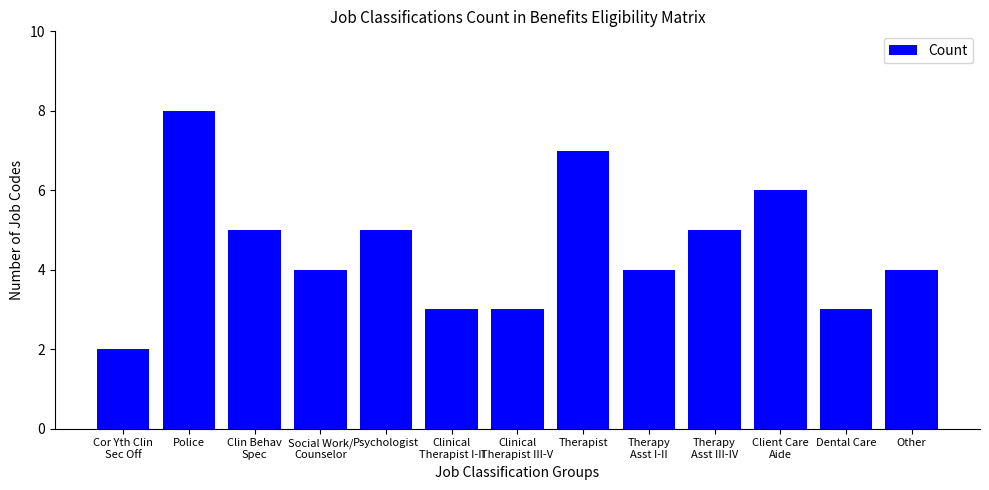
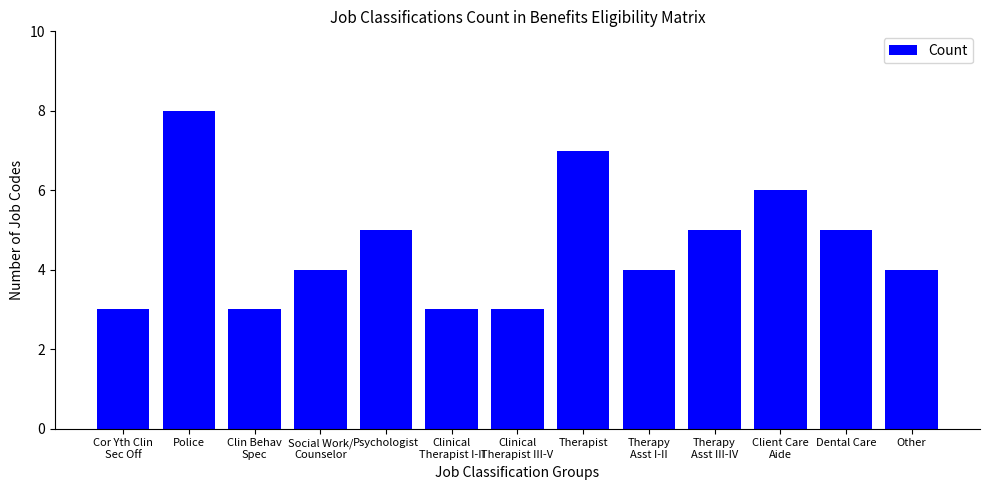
  {
-   "Cor Yth Clin Sec Off": 2,
+   "Cor Yth Clin Sec Off": 3,
    "Police": 8,
-   "Clin Behav Spec": 5,
+   "Clin Behav Spec": 3,
    "Social Work/ Counselor": 4,
    "Psychologist": 5,
    "Clinical Therapist I-II": 3,
    "Clinical Therapist III-V": 3,
    "Therapist": 7,
    "Therapy Asst I-II": 4,
    "Therapy Asst III-IV": 5,
    "Client Care Aide": 6,
-   "Dental Care": 3,
+   "Dental Care": 5,
    "Other": 4
  }
